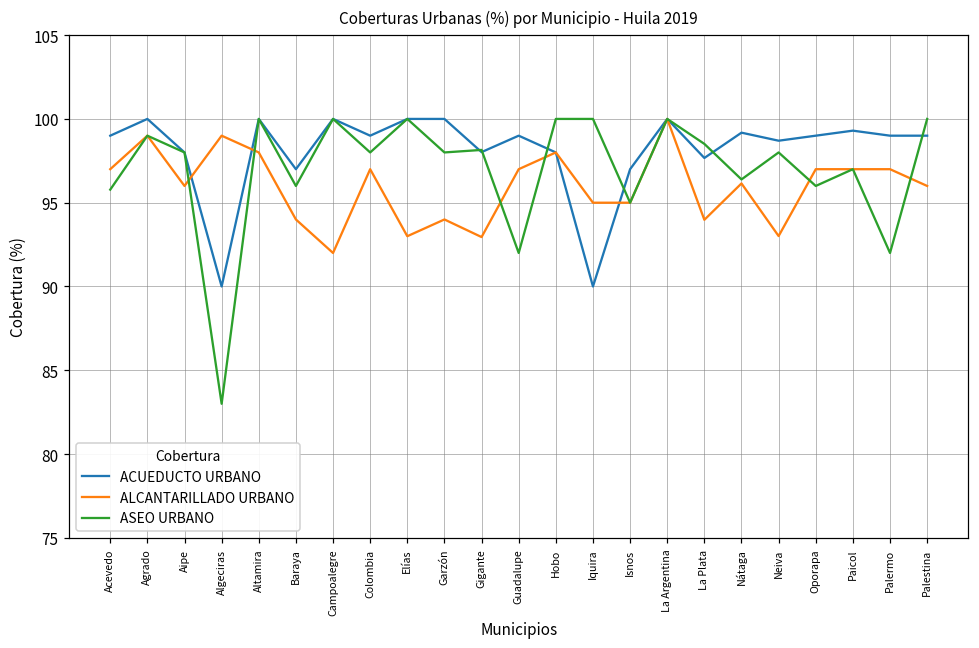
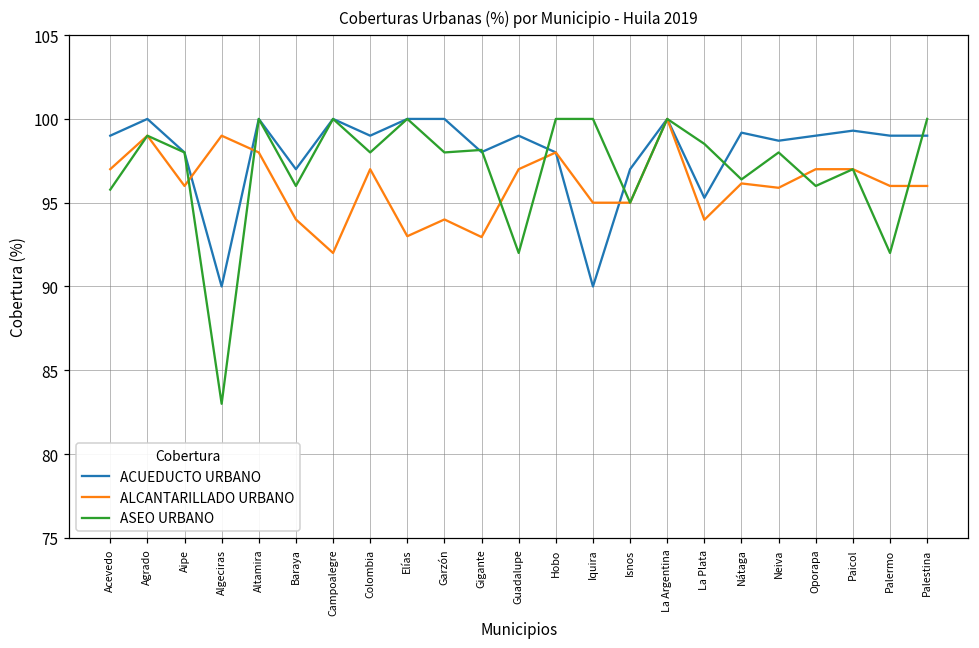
  {
    "ACUEDUCTO URBANO": {
      "Acevedo": 99.0,
      "Agrado": 100.0,
      "Algeciras": 90.0,
      "Baraya": 97.0,
      "Colombia": 99.0,
      "Garzón": 100.0,
      "Guadalupe": 99.0,
      "Iquira": 90.0,
      "Isnos": 97.0,
-     "La Plata": 97.7,
+     "La Plata": 95.3,
      "Nátaga": 99.2,
      "Neiva": 98.7,
      "Oporapa": 99.0,
      "Paicol": 99.3,
      "Palermo": 99.0,
      "Palestina": 99.0
    },
    "ALCANTARILLADO URBANO": {
      "Acevedo": 97.0,
      "Aipe": 96.0,
      "Algeciras": 99.0,
      "Altamira": 98.0,
      "Baraya": 94.0,
      "Campoalegre": 92.0,
      "Colombia": 97.0,
      "Elías": 93.0,
      "Garzón": 94.0,
      "Gigante": 93.0,
      "Guadalupe": 97.0,
      "Iquira": 95.0,
      "La Plata": 94.0,
      "Nátaga": 96.2,
-     "Neiva": 93.0,
+     "Neiva": 95.9,
      "Oporapa": 97.0,
-     "Palermo": 97,
+     "Palermo": 96,
      "Palestina": 96.0
    },
    "ASEO URBANO": {
      "Acevedo": 95.8,
      "Algeciras": 83.0,
      "Baraya": 96.0,
      "Colombia": 98.0,
      "Garzón": 98.0,
      "Guadalupe": 92.0,
      "Hobo": 100.0,
      "Iquira": 100.0,
      "La Plata": 98.5,
      "Nátaga": 96.4,
      "Neiva": 98.0,
      "Oporapa": 96.0,
      "Palermo": 92.0,
      "Palestina": 100.0
    }
  }
